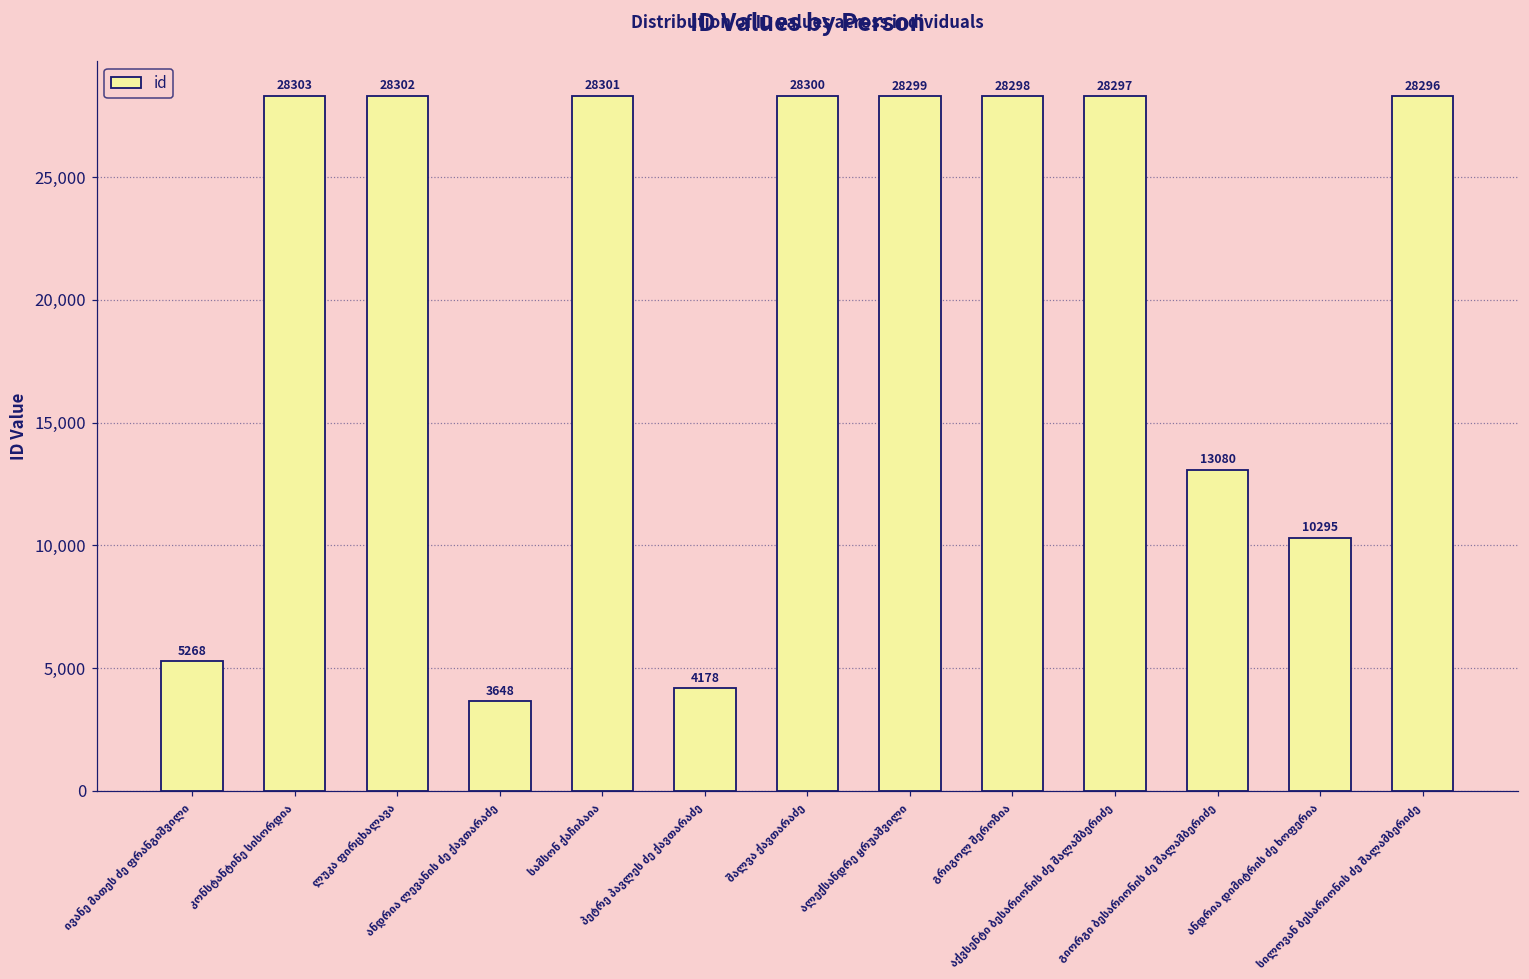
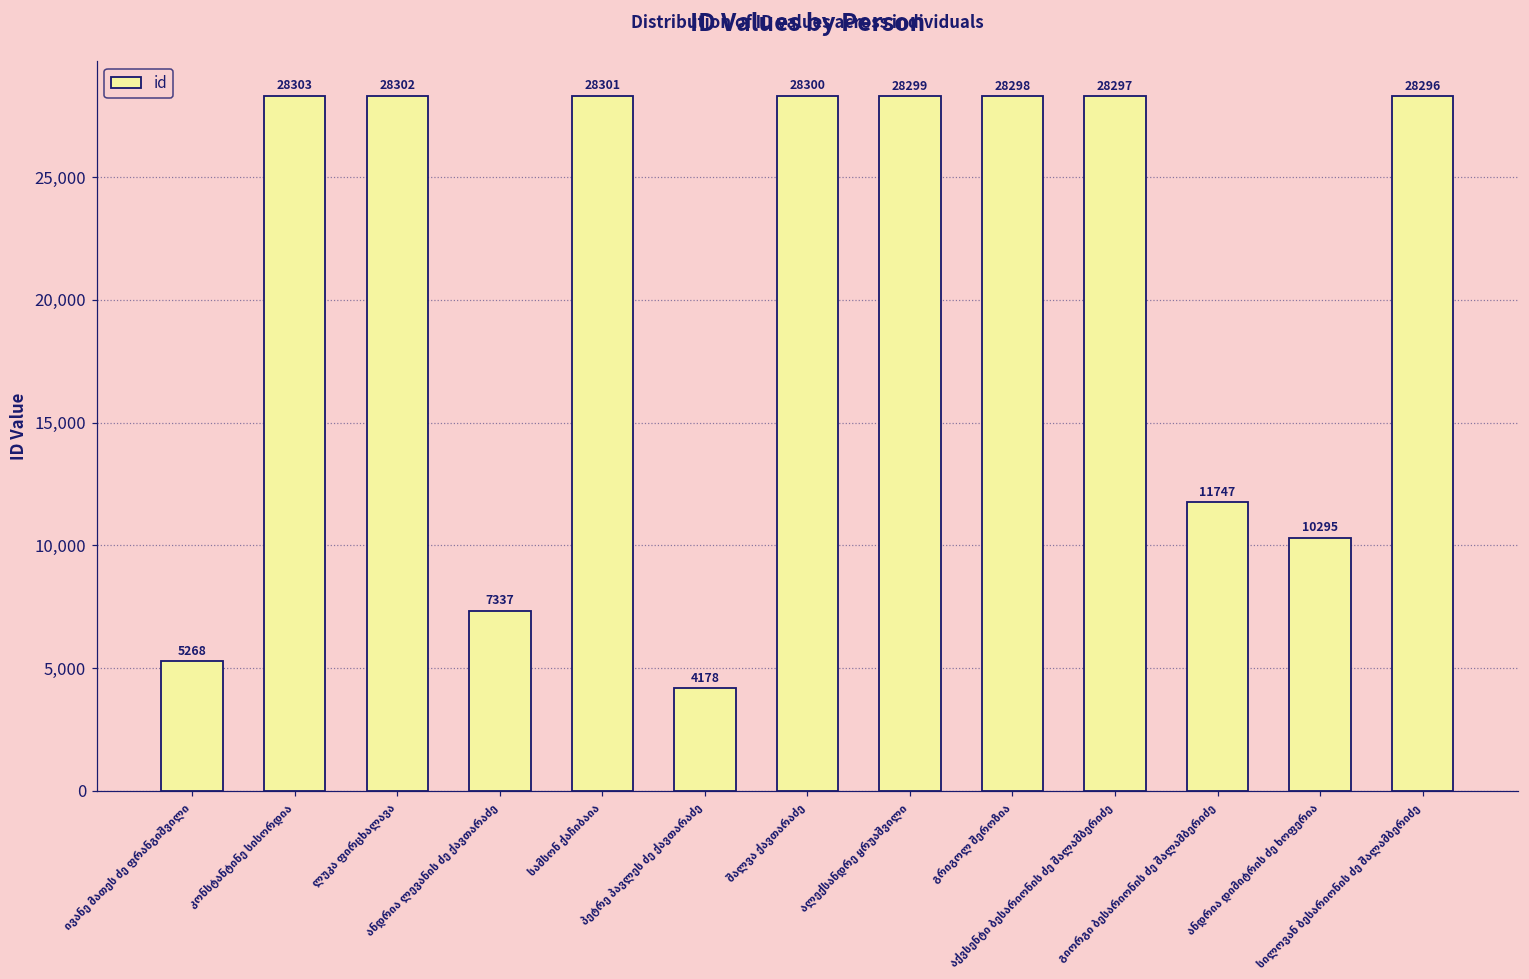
  {
    "ივანე მათეს ძე ფრანგიშვილი": 5268,
    "კონსტანტინე სისორდია": 28303,
    "ლუკა ფირცხალავა": 28302,
-   "ანდრია ლევანის ძე ქავთარაძე": 3648,
+   "ანდრია ლევანის ძე ქავთარაძე": 7337,
    "სამსონ ქაჩიბაია": 28301,
    "პეტრე პავლეს ძე ქავთარაძე": 4178,
    "შალვა ქავთარაძე": 28300,
    "ალექსანდრე ყრუაშვილი": 28299,
    "გრიგოლ შეროზია": 28298,
    "აქვსენტი ბესარიონის ძე შალამბერიძე": 28297,
-   "გიორგი ბესარიონის ძე შალამბერიძე": 13080,
+   "გიორგი ბესარიონის ძე შალამბერიძე": 11747,
    "ანდრია დიმიტრის ძე ხოფერია": 10295,
    "სილოვან ბესარიონის ძე შალამბერიძე": 28296
  }
